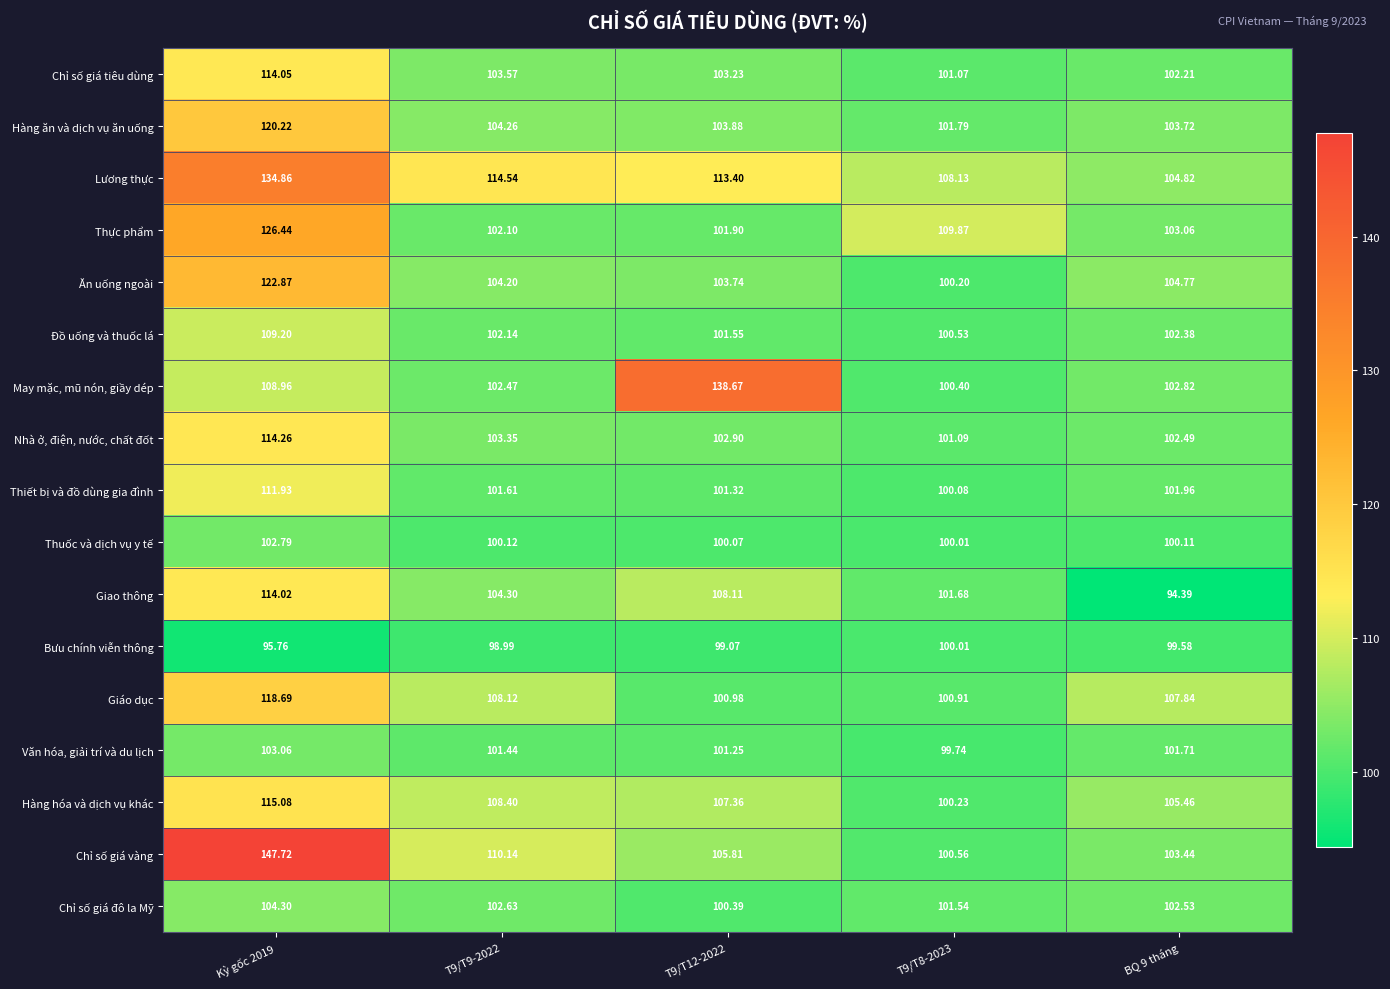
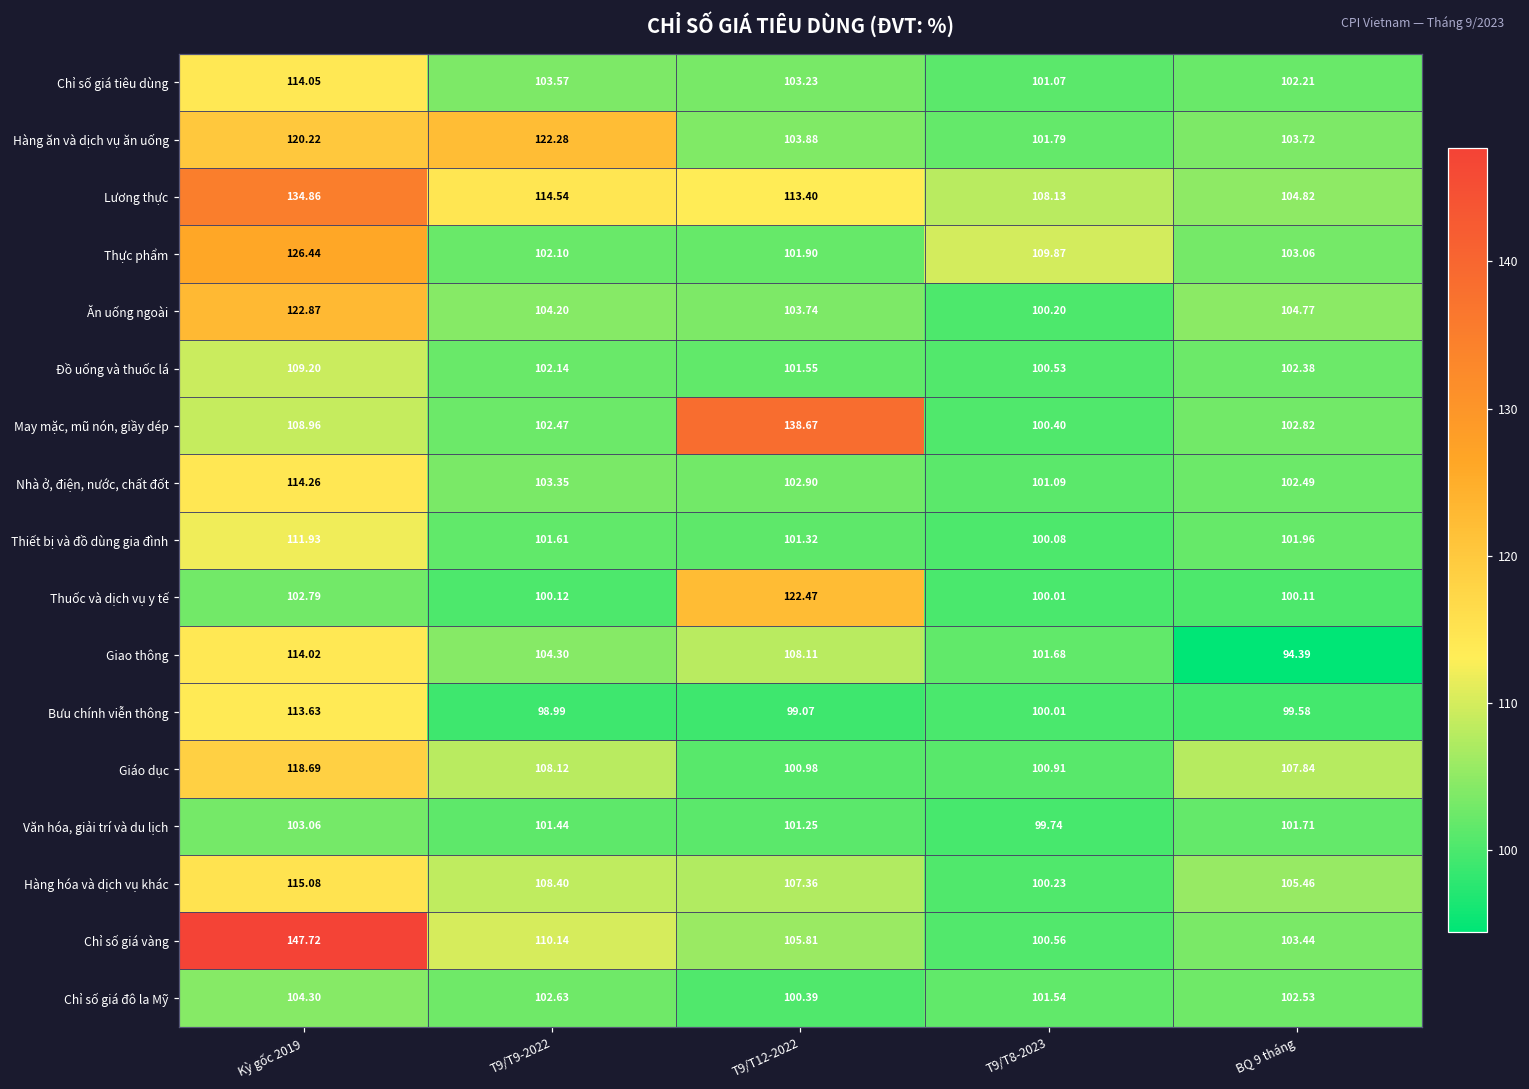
  {
    "Chỉ số giá tiêu dùng": {
      "Kỳ gốc 2019": 114.05,
      "T9/T9-2022": 103.57,
      "T9/T12-2022": 103.23,
      "T9/T8-2023": 101.07,
      "BQ 9 tháng": 102.21
    },
    "Hàng ăn và dịch vụ ăn uống": {
      "Kỳ gốc 2019": 120.22,
-     "T9/T9-2022": 104.26,
+     "T9/T9-2022": 122.28,
      "T9/T12-2022": 103.88,
      "T9/T8-2023": 101.79,
      "BQ 9 tháng": 103.72
    },
    "Lương thực": {
      "Kỳ gốc 2019": 134.86,
      "T9/T9-2022": 114.54,
      "T9/T12-2022": 113.40,
      "T9/T8-2023": 108.13,
      "BQ 9 tháng": 104.82
    },
    "Thực phẩm": {
      "Kỳ gốc 2019": 126.44,
      "T9/T9-2022": 102.10,
      "T9/T12-2022": 101.90,
      "T9/T8-2023": 109.87,
      "BQ 9 tháng": 103.06
    },
    "Ăn uống ngoài": {
      "Kỳ gốc 2019": 122.87,
      "T9/T9-2022": 104.20,
      "T9/T12-2022": 103.74,
      "T9/T8-2023": 100.20,
      "BQ 9 tháng": 104.77
    },
    "Đồ uống và thuốc lá": {
      "Kỳ gốc 2019": 109.20,
      "T9/T9-2022": 102.14,
      "T9/T12-2022": 101.55,
      "T9/T8-2023": 100.53,
      "BQ 9 tháng": 102.38
    },
    "May mặc, mũ nón, giầy dép": {
      "Kỳ gốc 2019": 108.96,
      "T9/T9-2022": 102.47,
      "T9/T12-2022": 138.67,
      "T9/T8-2023": 100.40,
      "BQ 9 tháng": 102.82
    },
    "Nhà ở, điện, nước, chất đốt": {
      "Kỳ gốc 2019": 114.26,
      "T9/T9-2022": 103.35,
      "T9/T12-2022": 102.90,
      "T9/T8-2023": 101.09,
      "BQ 9 tháng": 102.49
    },
    "Thiết bị và đồ dùng gia đình": {
      "Kỳ gốc 2019": 111.93,
      "T9/T9-2022": 101.61,
      "T9/T12-2022": 101.32,
      "T9/T8-2023": 100.08,
      "BQ 9 tháng": 101.96
    },
    "Thuốc và dịch vụ y tế": {
      "Kỳ gốc 2019": 102.79,
      "T9/T9-2022": 100.12,
-     "T9/T12-2022": 100.07,
+     "T9/T12-2022": 122.47,
      "T9/T8-2023": 100.01,
      "BQ 9 tháng": 100.11
    },
    "Giao thông": {
      "Kỳ gốc 2019": 114.02,
      "T9/T9-2022": 104.30,
      "T9/T12-2022": 108.11,
      "T9/T8-2023": 101.68,
      "BQ 9 tháng": 94.39
    },
    "Bưu chính viễn thông": {
-     "Kỳ gốc 2019": 95.76,
+     "Kỳ gốc 2019": 113.63,
      "T9/T9-2022": 98.99,
      "T9/T12-2022": 99.07,
      "T9/T8-2023": 100.01,
      "BQ 9 tháng": 99.58
    },
    "Giáo dục": {
      "Kỳ gốc 2019": 118.69,
      "T9/T9-2022": 108.12,
      "T9/T12-2022": 100.98,
      "T9/T8-2023": 100.91,
      "BQ 9 tháng": 107.84
    },
    "Văn hóa, giải trí và du lịch": {
      "Kỳ gốc 2019": 103.06,
      "T9/T9-2022": 101.44,
      "T9/T12-2022": 101.25,
      "T9/T8-2023": 99.74,
      "BQ 9 tháng": 101.71
    },
    "Hàng hóa và dịch vụ khác": {
      "Kỳ gốc 2019": 115.08,
      "T9/T9-2022": 108.40,
      "T9/T12-2022": 107.36,
      "T9/T8-2023": 100.23,
      "BQ 9 tháng": 105.46
    },
    "Chỉ số giá vàng": {
      "Kỳ gốc 2019": 147.72,
      "T9/T9-2022": 110.14,
      "T9/T12-2022": 105.81,
      "T9/T8-2023": 100.56,
      "BQ 9 tháng": 103.44
    },
    "Chỉ số giá đô la Mỹ": {
      "Kỳ gốc 2019": 104.30,
      "T9/T9-2022": 102.63,
      "T9/T12-2022": 100.39,
      "T9/T8-2023": 101.54,
      "BQ 9 tháng": 102.53
    }
  }
